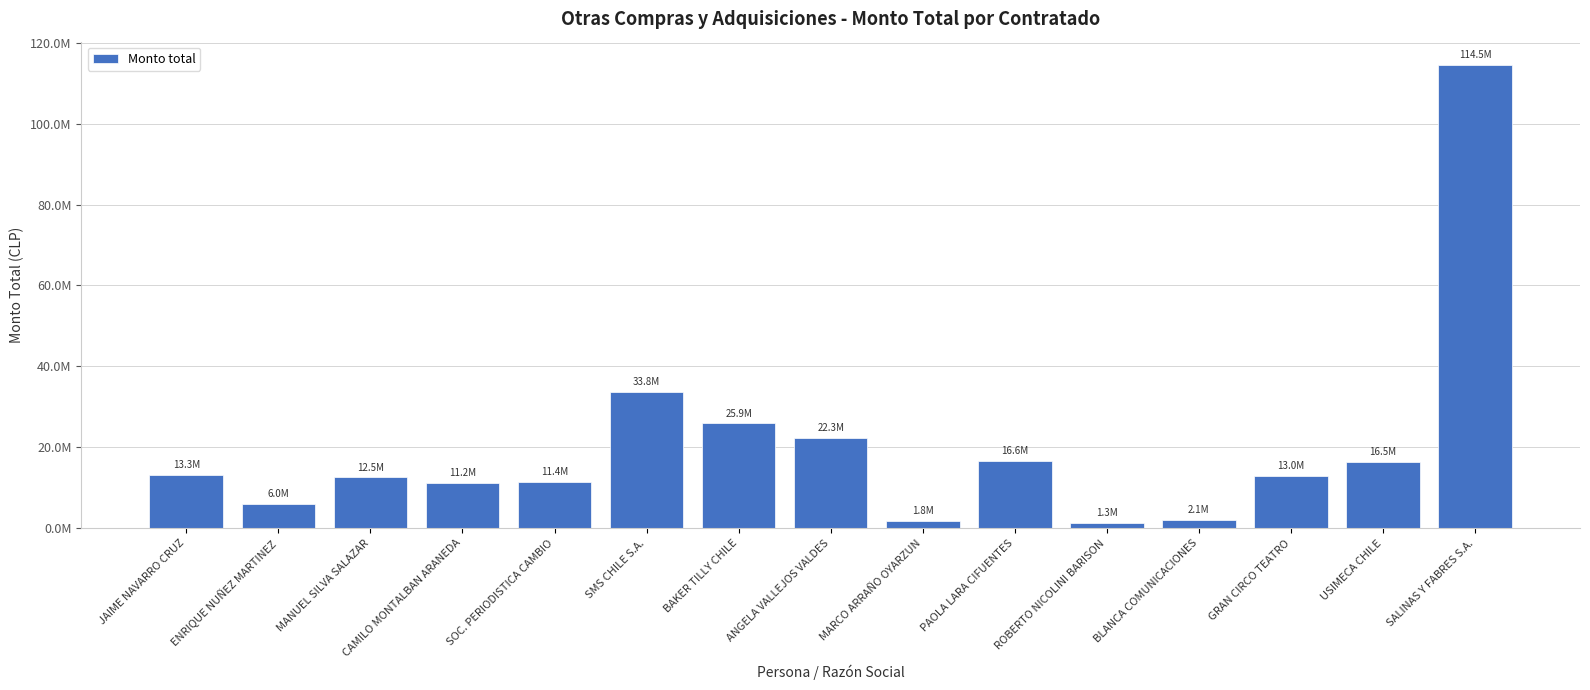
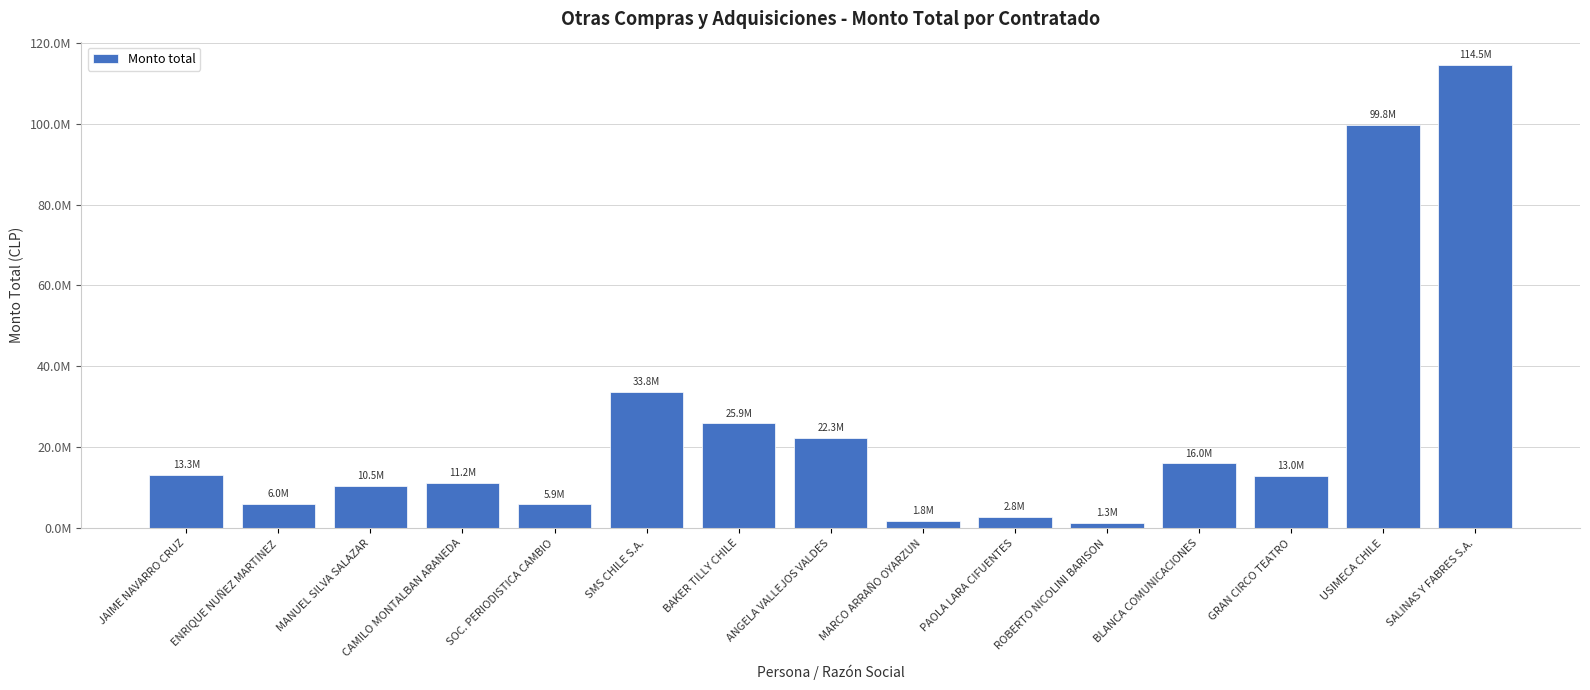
  {
    "JAIME NAVARRO CRUZ": "13.3M",
    "ENRIQUE NUÑEZ MARTINEZ": "6.0M",
-   "MANUEL SILVA SALAZAR": "12.5M",
+   "MANUEL SILVA SALAZAR": "10.5M",
    "CAMILO MONTALBAN ARANEDA": "11.2M",
-   "SOC. PERIODISTICA CAMBIO": "11.4M",
+   "SOC. PERIODISTICA CAMBIO": "5.9M",
    "SMS CHILE S.A.": "33.8M",
    "BAKER TILLY CHILE": "25.9M",
    "ANGELA VALLEJOS VALDES": "22.3M",
    "MARCO ARRAÑO OYARZUN": "1.8M",
-   "PAOLA LARA CIFUENTES": "16.6M",
+   "PAOLA LARA CIFUENTES": "2.8M",
    "ROBERTO NICOLINI BARISON": "1.3M",
-   "BLANCA COMUNICACIONES": "2.1M",
+   "BLANCA COMUNICACIONES": "16.0M",
    "GRAN CIRCO TEATRO": "13.0M",
-   "USIMECA CHILE": "16.5M",
+   "USIMECA CHILE": "99.8M",
    "SALINAS Y FABRES S.A.": "114.5M"
  }
